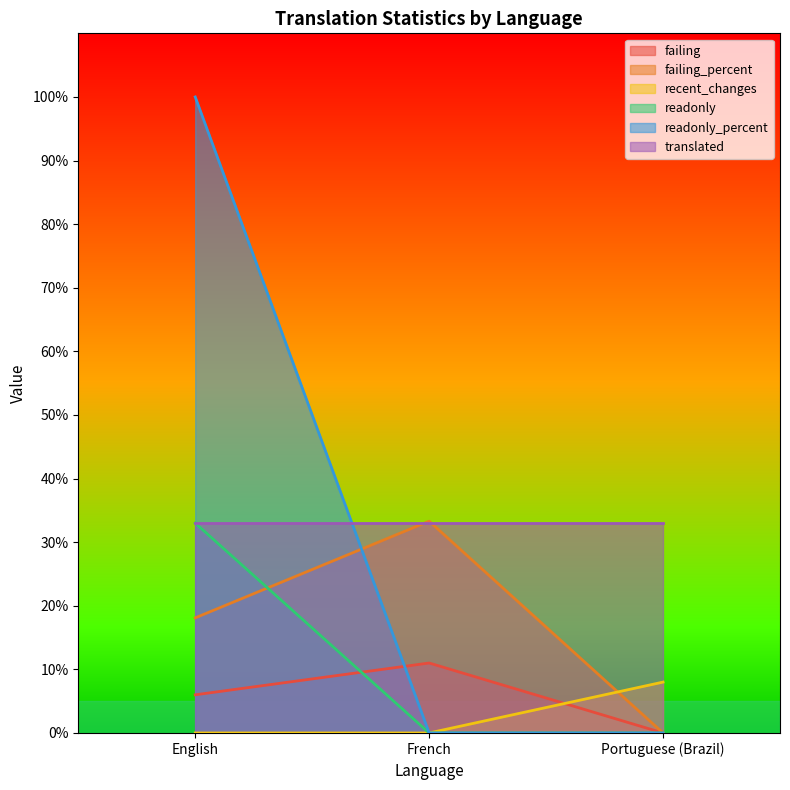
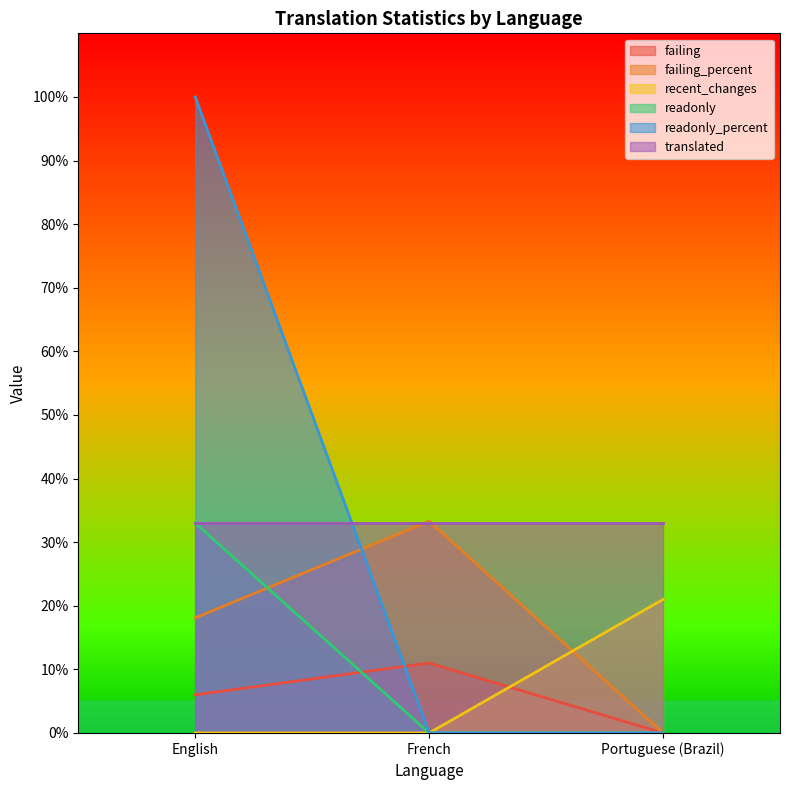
  {
    "recent_changes": {
-     "Portuguese (Brazil)": "8%"
+     "Portuguese (Brazil)": "21%"
    },
    "readonly_percent": {
      "English": "100%"
    },
    "translated": {
      "Portuguese (Brazil)": "33%"
    }
  }
